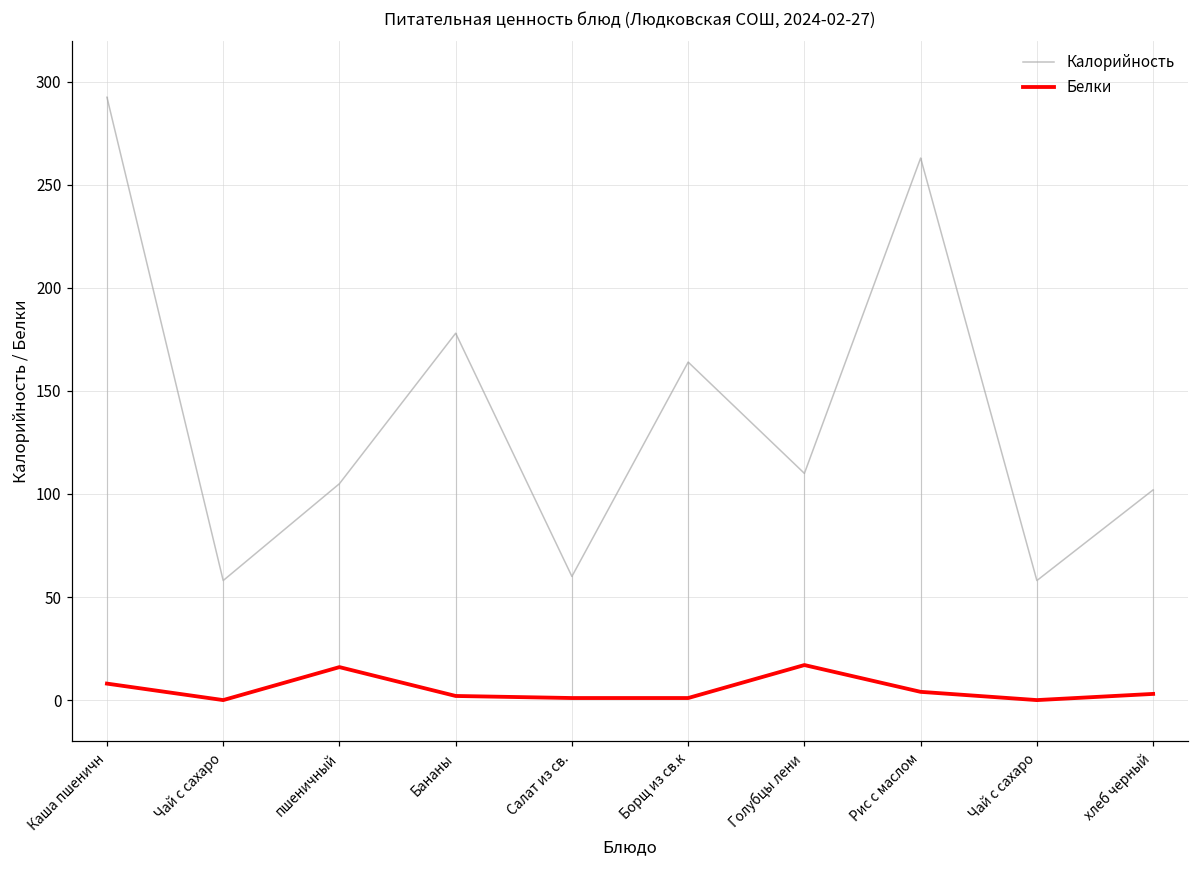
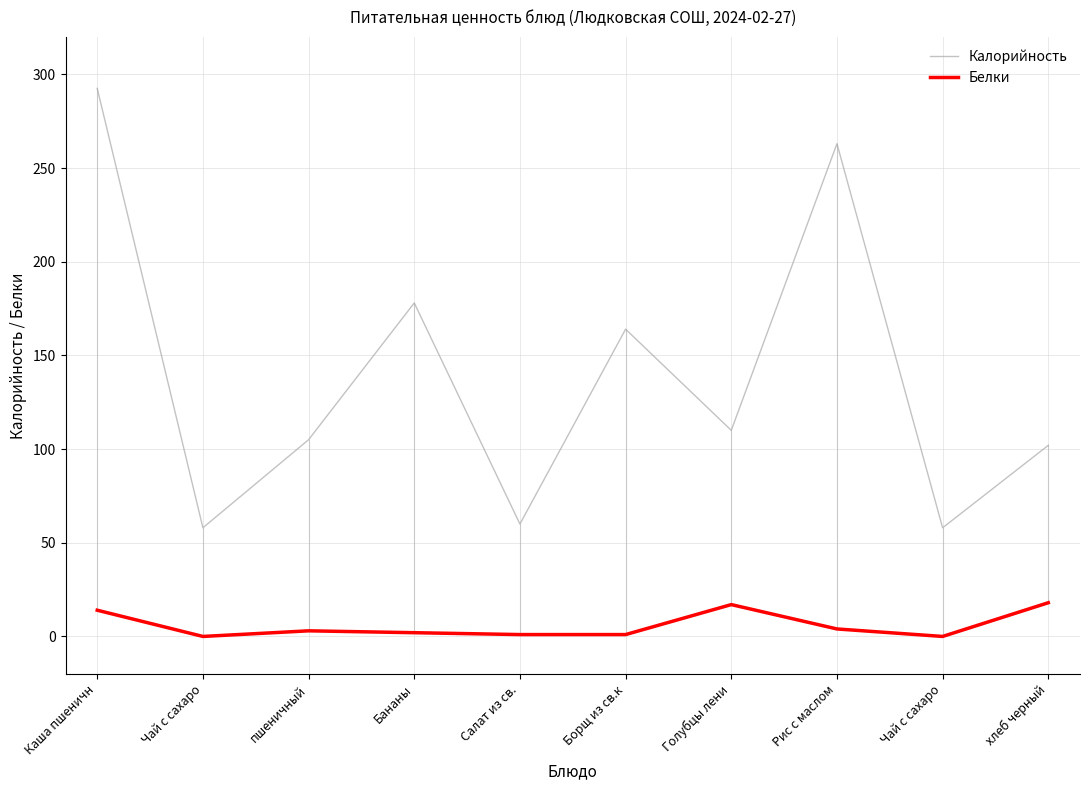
  {
    "Белки": {
-     "Каша пшеничн": 8,
-     "пшеничный": 16,
-     "хлеб черный": 3
+     "Каша пшеничн": 14,
+     "пшеничный": 3,
+     "хлеб черный": 18
    }
  }
